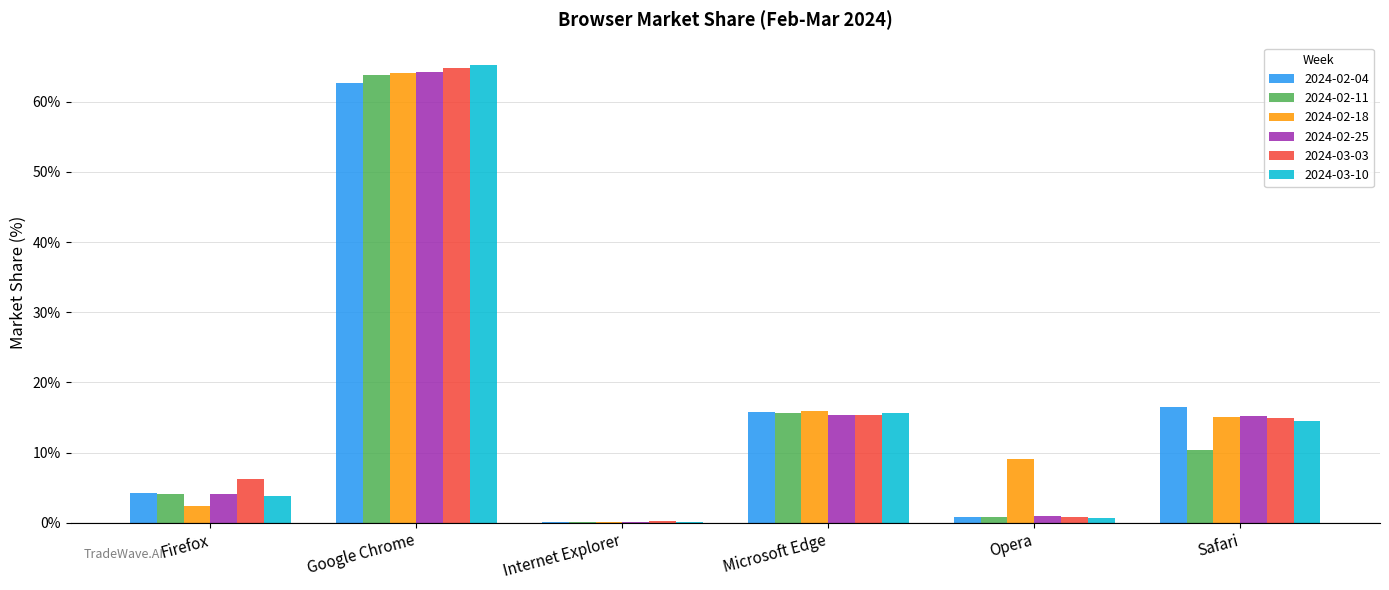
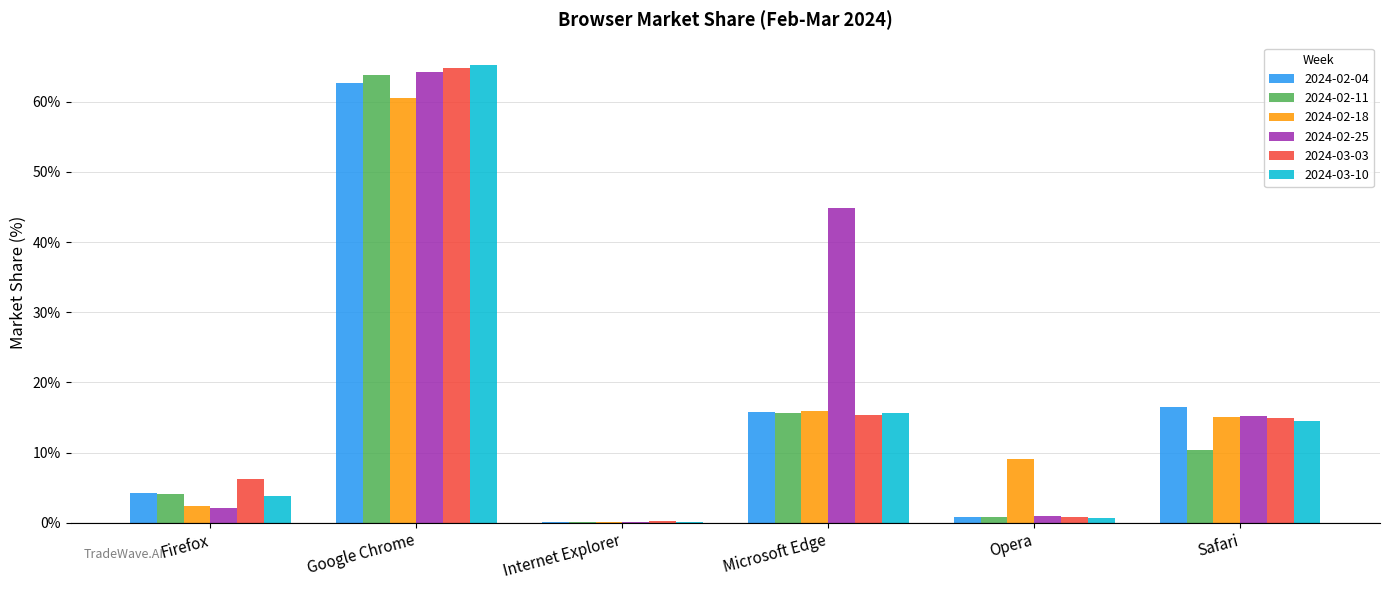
  {
    "2024-02-11": {
      "Firefox": "4%",
      "Google Chrome": "64%",
      "Microsoft Edge": "16%",
      "Opera": "1%",
      "Safari": "10%"
    },
    "2024-02-18": {
      "Firefox": "2%",
-     "Google Chrome": "64%",
+     "Google Chrome": "60%",
      "Microsoft Edge": "16%",
      "Opera": "9%",
      "Safari": "15%"
    },
    "2024-02-25": {
-     "Firefox": "4%",
+     "Firefox": "2%",
      "Google Chrome": "64%",
-     "Microsoft Edge": "15%",
+     "Microsoft Edge": "45%",
      "Opera": "1%",
      "Safari": "15%"
    },
    "2024-03-03": {
      "Firefox": "6%",
      "Google Chrome": "65%",
      "Microsoft Edge": "15%",
      "Opera": "1%",
      "Safari": "15%"
    }
  }
